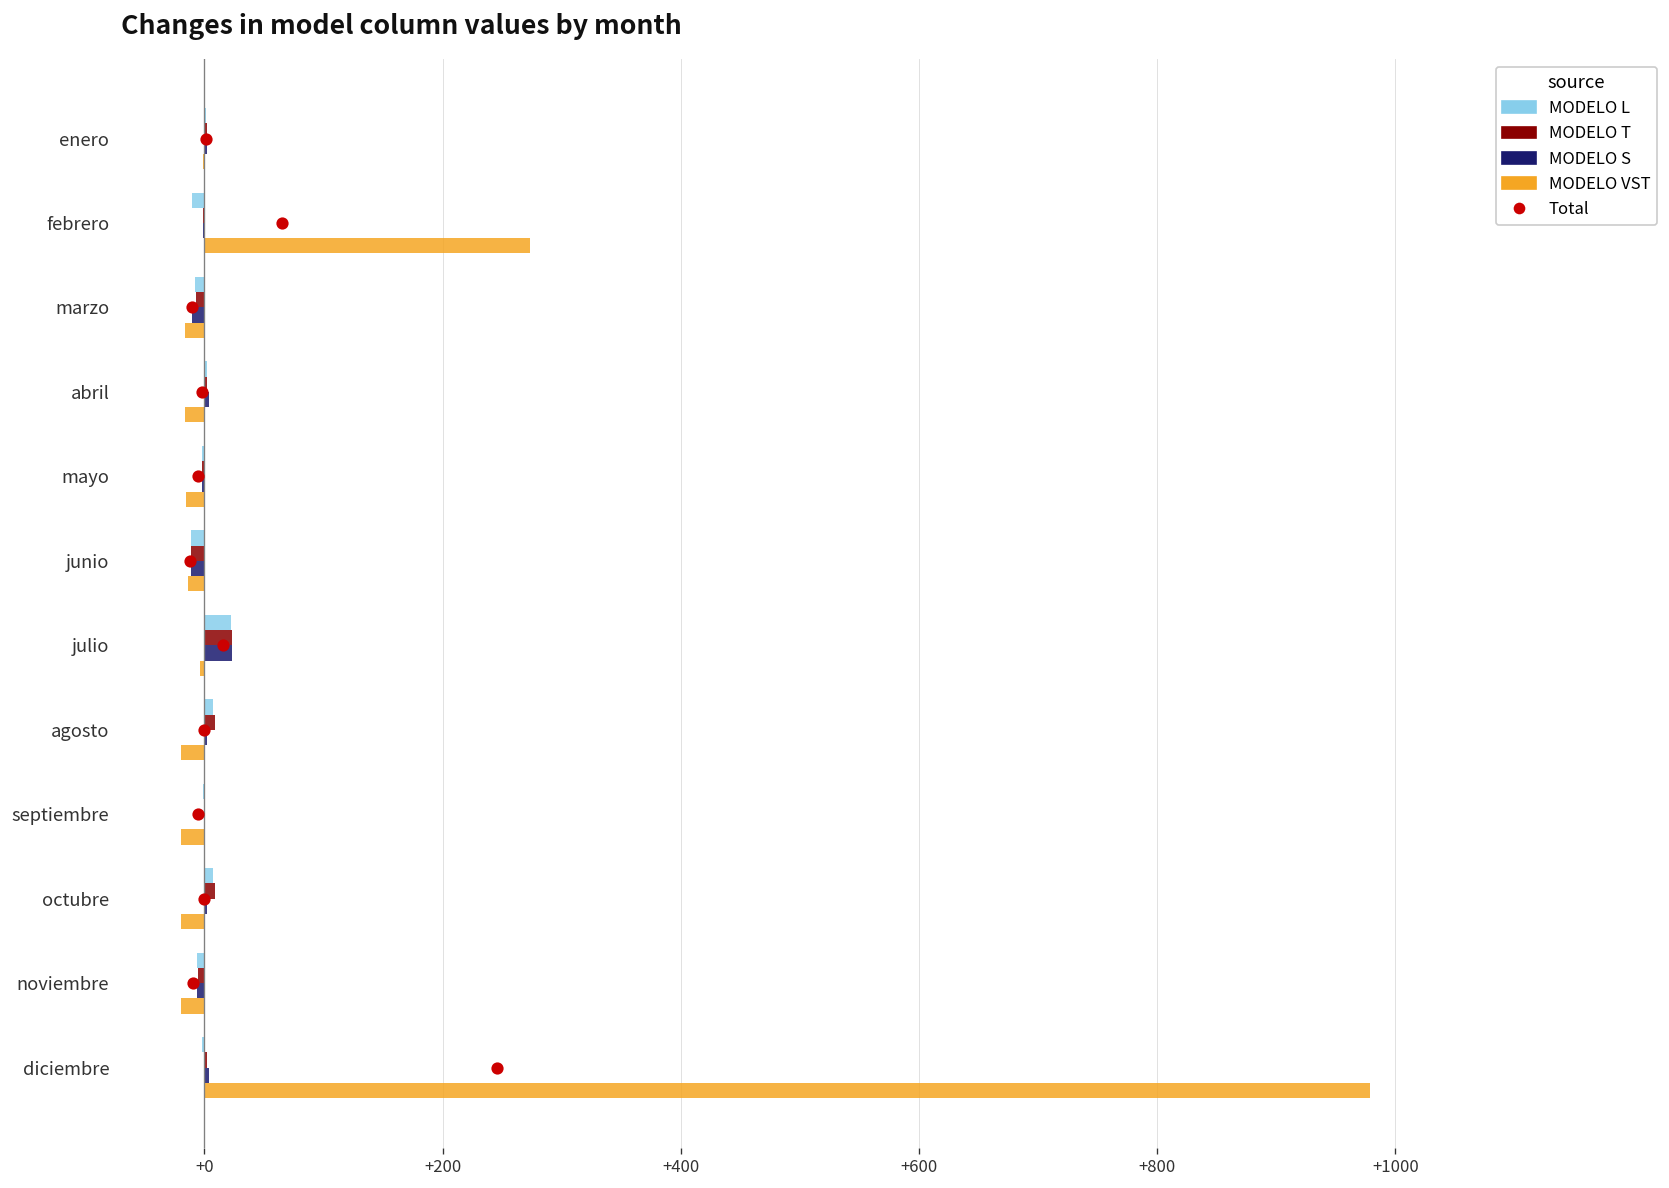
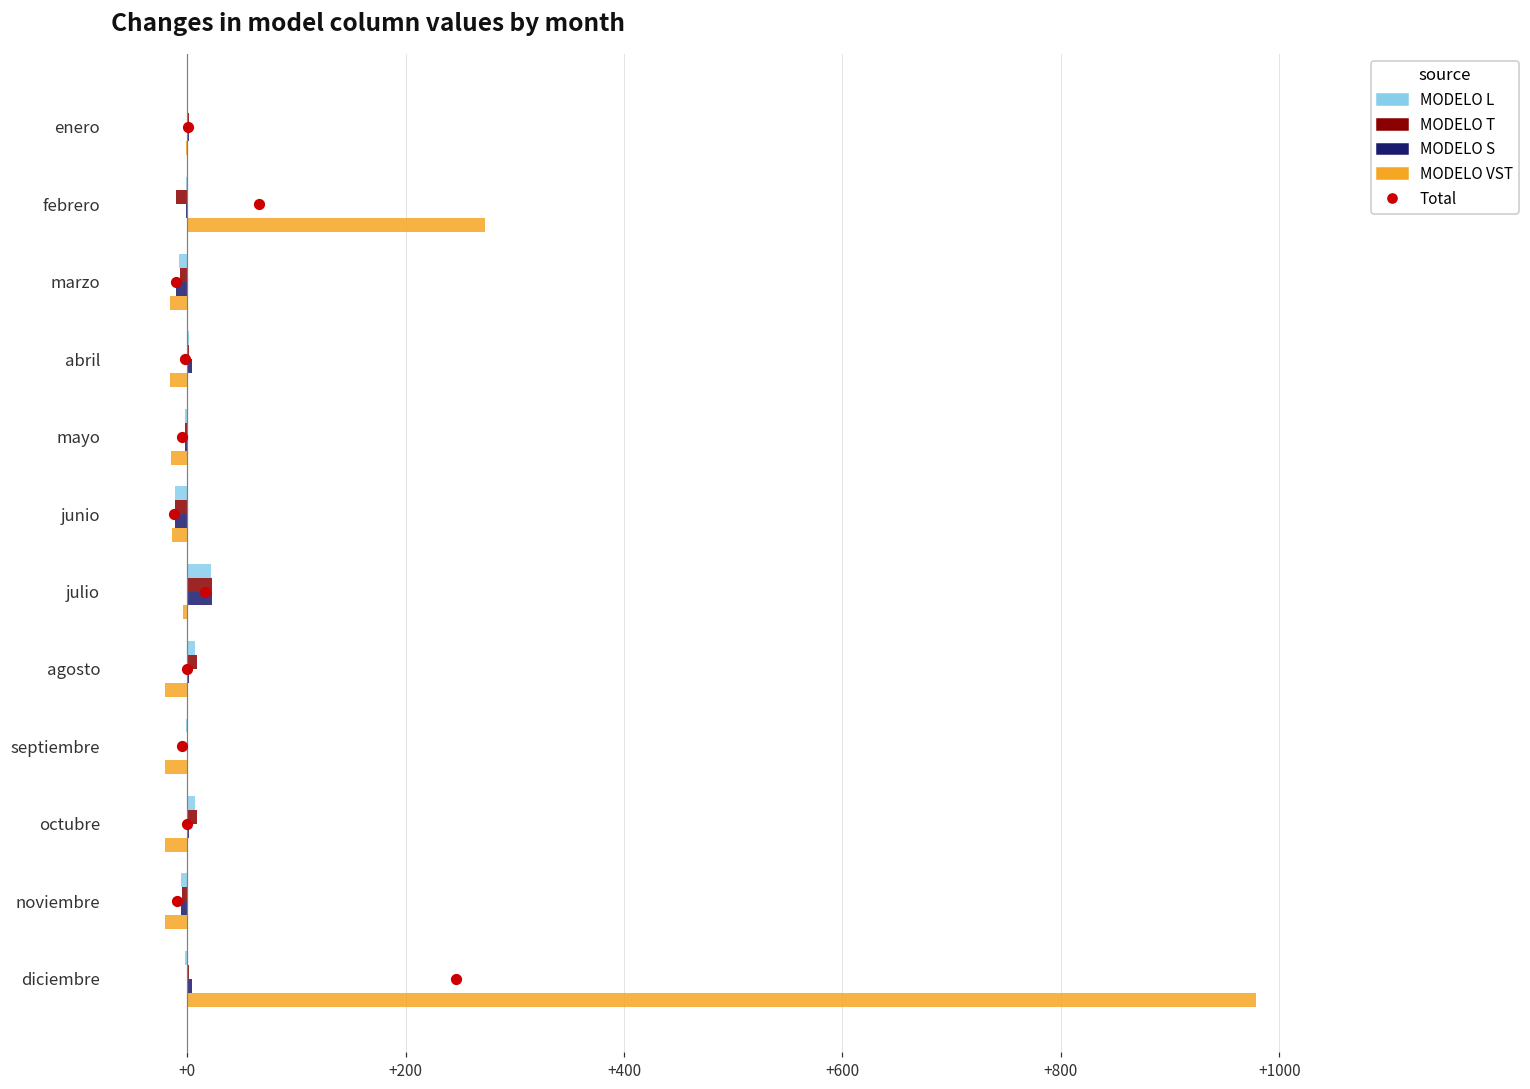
  {
    "MODELO L": {
-     "febrero": "+-10",
+     "febrero": "+0",
      "marzo": "+-10",
      "junio": "+-10",
      "julio": "+20",
      "agosto": "+10",
      "octubre": "+10",
      "noviembre": "+-10"
    },
    "MODELO T": {
-     "febrero": "+0",
+     "febrero": "+-10",
      "marzo": "+-10",
      "junio": "+-10",
      "julio": "+20",
      "agosto": "+10",
      "septiembre": "+0",
      "octubre": "+10",
      "noviembre": "+-10"
    },
    "MODELO S": {
      "marzo": "+-10",
      "abril": "+0",
      "junio": "+-10",
      "julio": "+20",
      "septiembre": "+0",
      "noviembre": "+-10",
      "diciembre": "+0"
    },
    "MODELO VST": {
      "febrero": "+270",
      "marzo": "+-20",
      "abril": "+-20",
      "mayo": "+-20",
      "junio": "+-10",
      "julio": "+0",
      "agosto": "+-20",
      "septiembre": "+-20",
      "octubre": "+-20",
      "noviembre": "+-20",
      "diciembre": "+980"
    }
  }
